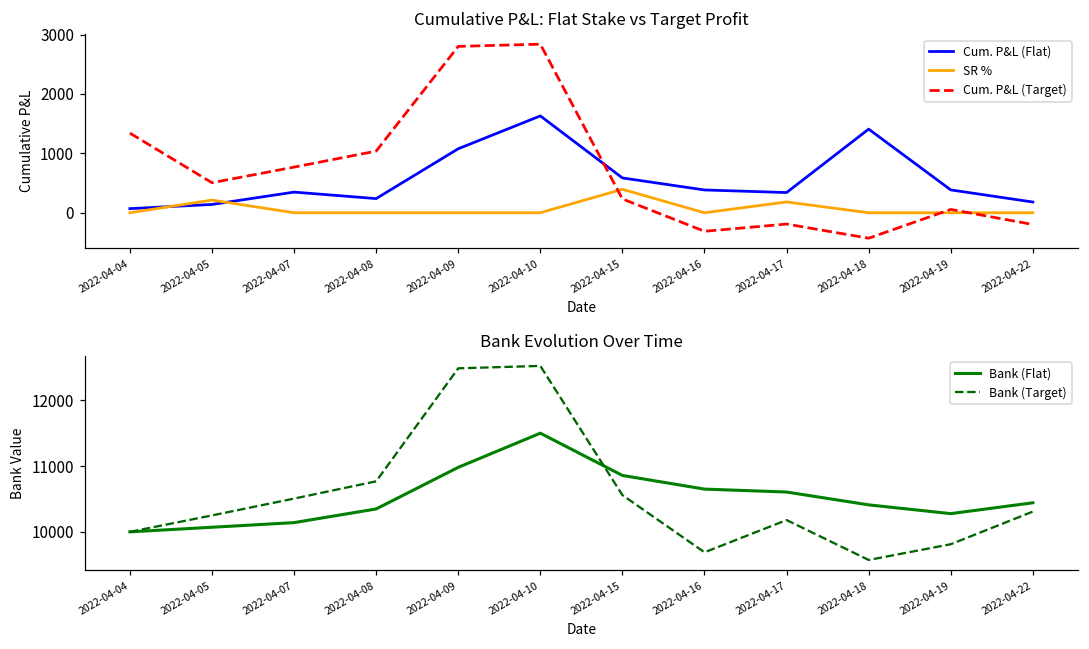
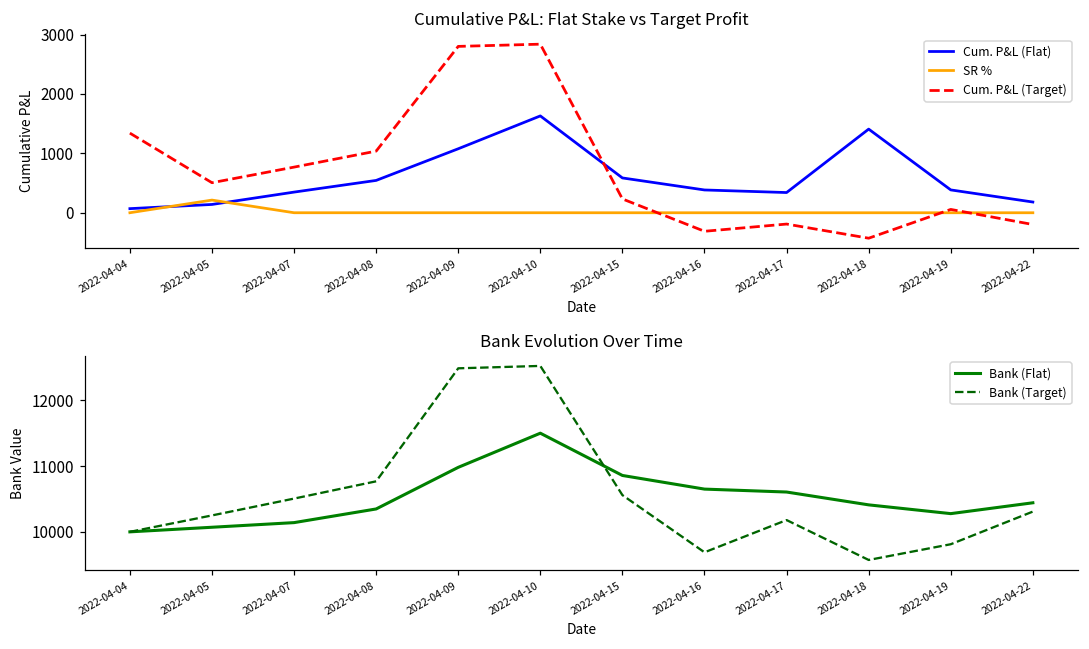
  {
    "Cumulative P&L: Flat Stake vs Target Profit": {
      "Cum. P&L (Flat)": {
        "2022-04-04": 100,
        "2022-04-05": 100,
        "2022-04-07": 300,
-       "2022-04-08": 200,
+       "2022-04-08": 500,
        "2022-04-09": 1100,
        "2022-04-10": 1600,
        "2022-04-15": 600,
        "2022-04-16": 400,
        "2022-04-17": 300,
        "2022-04-18": 1400,
        "2022-04-19": 400,
        "2022-04-22": 200
      },
      "SR %": {
        "2022-04-04": 0,
        "2022-04-05": 200,
        "2022-04-07": 0,
        "2022-04-08": 0,
        "2022-04-09": 0,
        "2022-04-10": 0,
-       "2022-04-15": 400,
+       "2022-04-15": 0,
        "2022-04-16": 0,
-       "2022-04-17": 200,
+       "2022-04-17": 0,
        "2022-04-18": 0,
        "2022-04-19": 0,
        "2022-04-22": 0
      },
      "Cum. P&L (Target)": {
        "2022-04-04": 1300,
        "2022-04-05": 500,
        "2022-04-07": 800,
        "2022-04-08": 1000,
        "2022-04-09": 2800,
        "2022-04-10": 2800,
        "2022-04-15": 200,
        "2022-04-16": -300,
        "2022-04-17": -200,
        "2022-04-18": -400,
        "2022-04-19": 100,
        "2022-04-22": -200
      }
    }
  }
